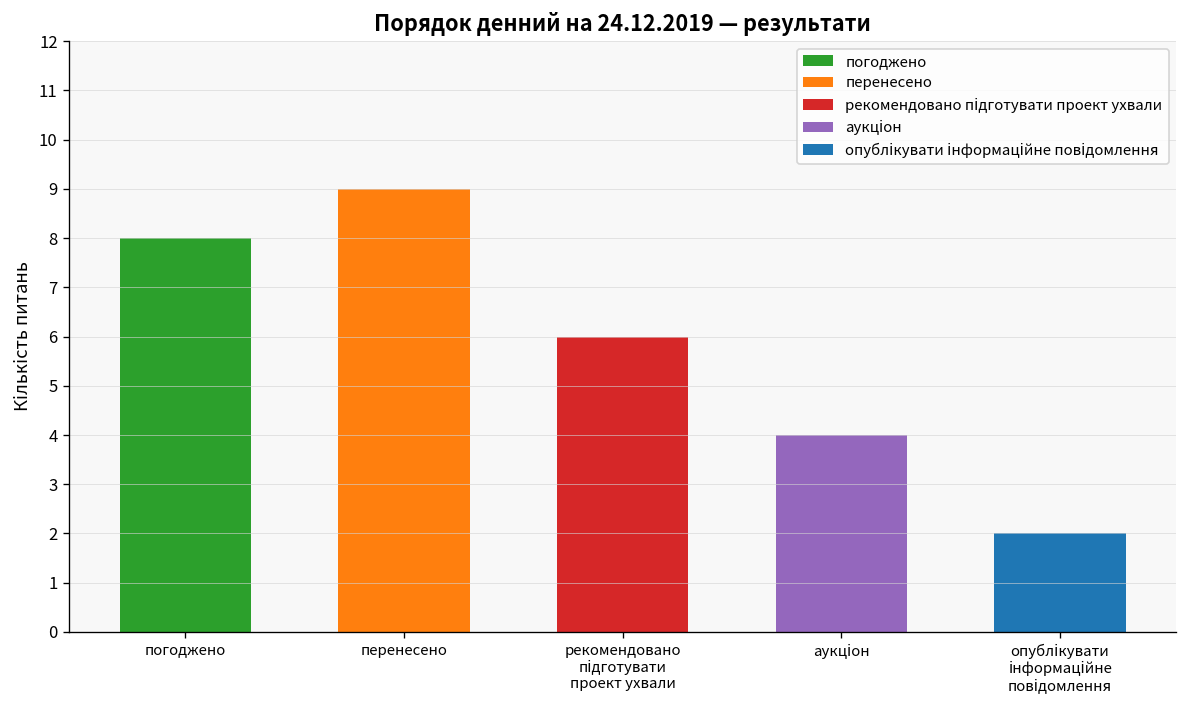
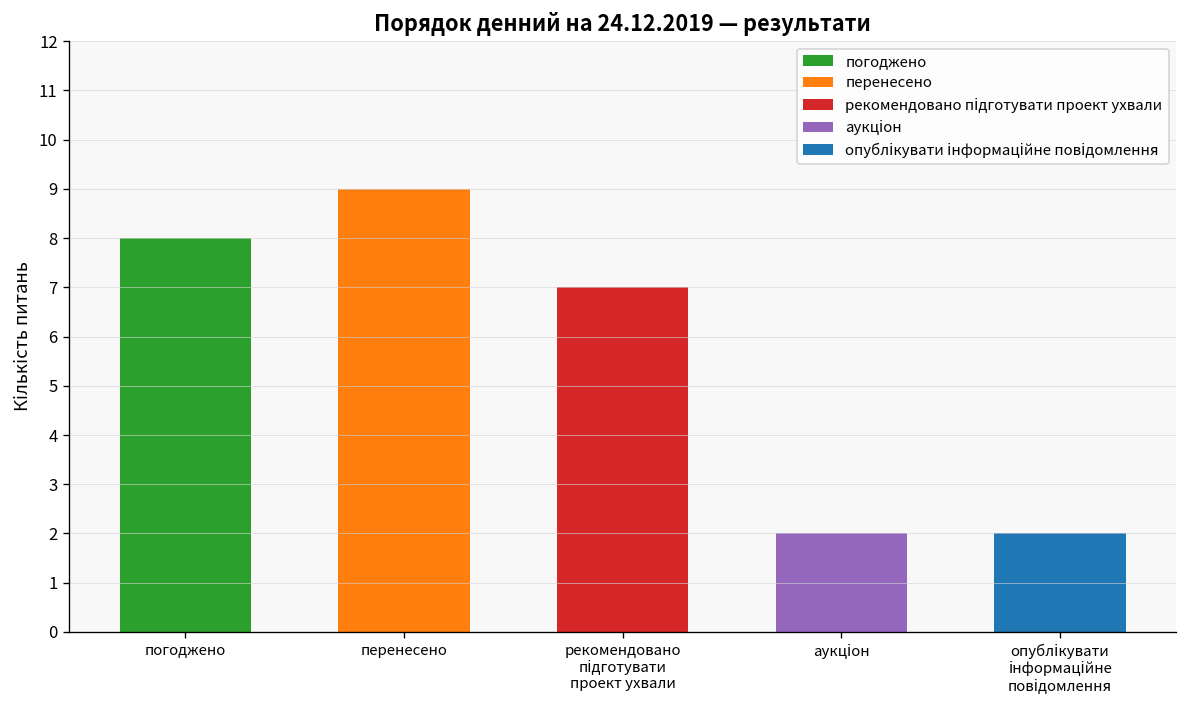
  {
    "погоджено": 8,
    "перенесено": 9,
-   "рекомендовано підготувати проект ухвали": 6,
-   "аукціон": 4,
+   "рекомендовано підготувати проект ухвали": 7,
+   "аукціон": 2,
    "опублікувати інформаційне повідомлення": 2
  }
